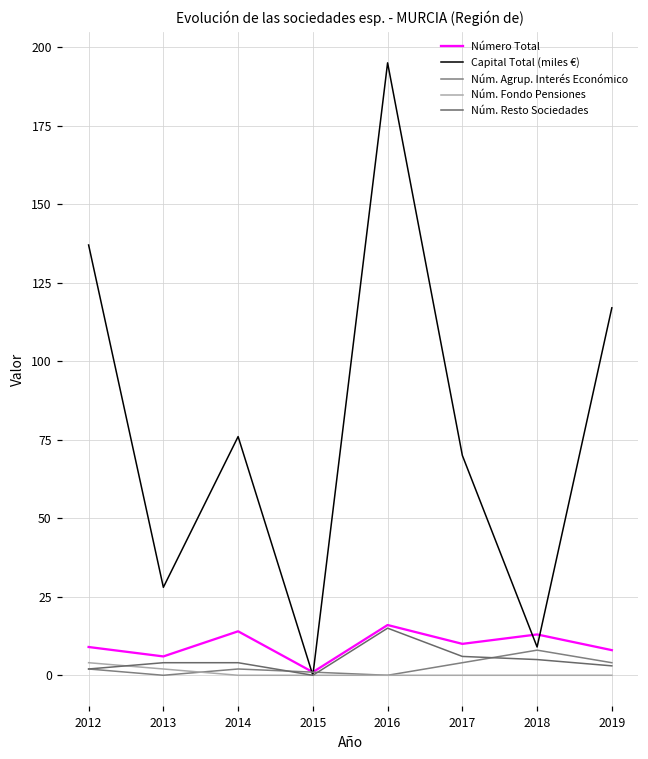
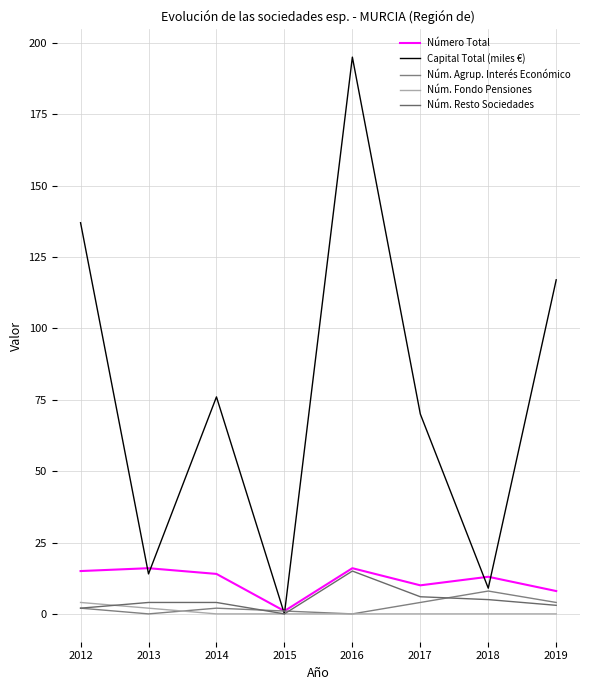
  {
    "Número Total": {
-     "2012": 9,
-     "2013": 6,
+     "2012": 15,
+     "2013": 16,
      "2014": 14,
      "2016": 16,
      "2017": 10,
      "2018": 13,
      "2019": 8
    },
    "Capital Total (miles €)": {
      "2012": 137,
-     "2013": 28,
+     "2013": 14,
      "2014": 76,
      "2016": 195,
      "2017": 70,
      "2018": 9,
      "2019": 117
    },
    "Núm. Fondo Pensiones": {
      "2012": 4,
      "2013": 2,
      "2014": 0,
      "2017": 0,
      "2018": 0,
      "2019": 0
    }
  }
